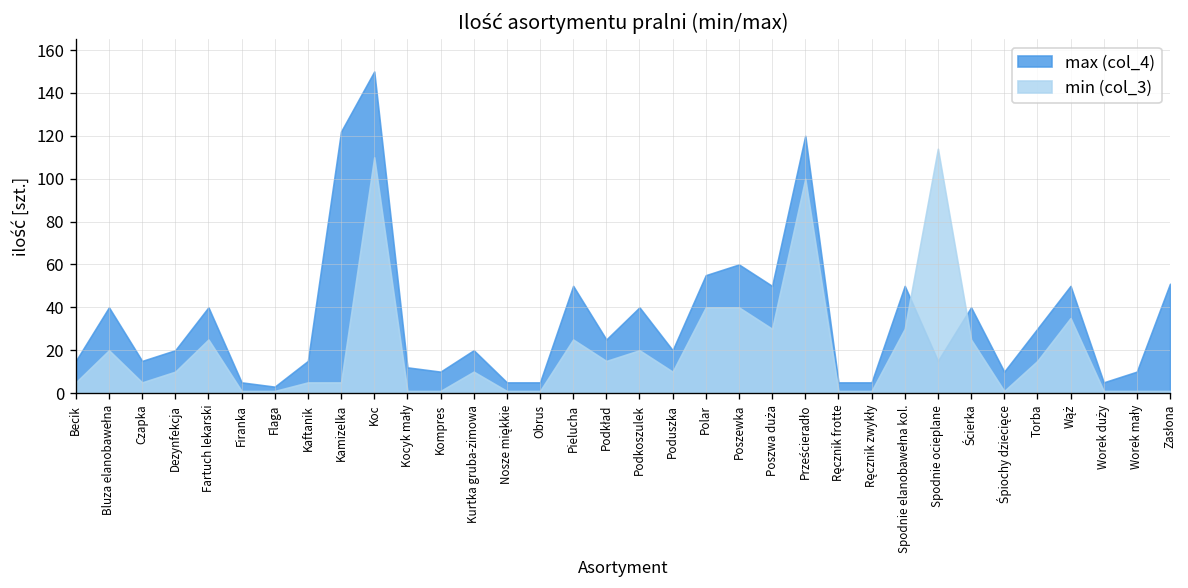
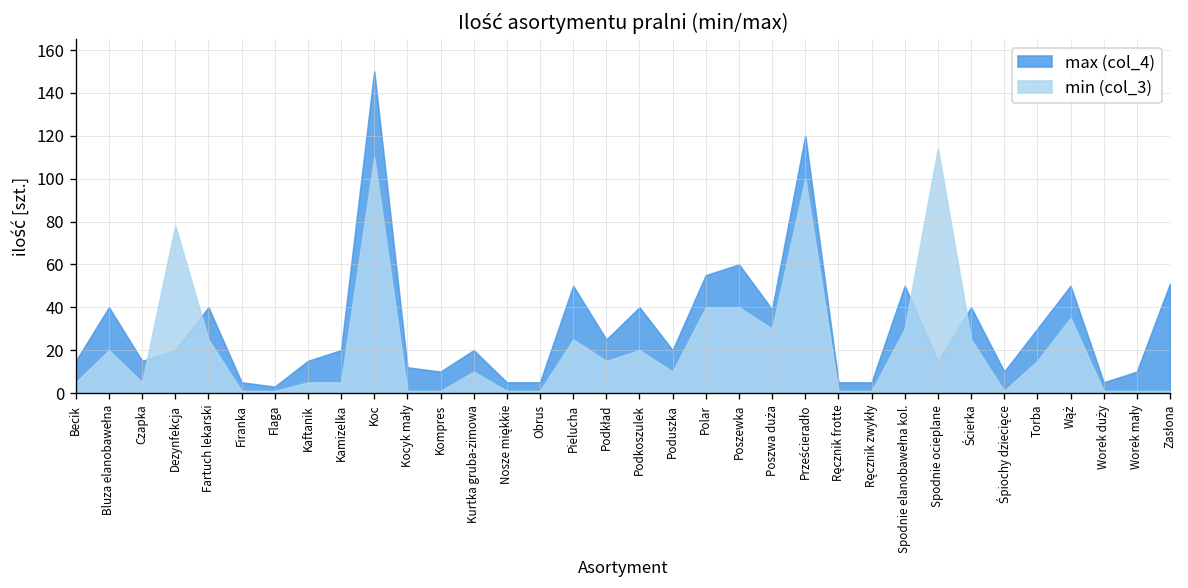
  {
    "max (col_4)": {
      "Becik": 15,
      "Bluza elanobawełna": 40,
      "Czapka": 15,
      "Dezynfekcja": 20,
      "Fartuch lekarski": 40,
      "Firanka": 5,
      "Flaga": 3,
      "Kaftanik": 15,
-     "Kamizelka": 122,
+     "Kamizelka": 20,
      "Koc": 150,
      "Kocyk mały": 12,
      "Kompres": 10,
      "Kurtka gruba-zimowa": 20,
      "Nosze miękkie": 5,
      "Obrus": 5,
      "Pielucha": 50,
      "Podkład": 25,
      "Podkoszulek": 40,
      "Poduszka": 20,
      "Polar": 55,
      "Poszewka": 60,
-     "Poszwa duża": 50,
+     "Poszwa duża": 39,
      "Prześcieradło": 120,
      "Ręcznik frotte": 5,
      "Ręcznik zwykły": 5,
      "Spodnie elanobawełna kol.": 50,
      "Spodnie ocieplane": 15,
      "Ścierka": 40,
      "Śpiochy dziecięce": 10,
      "Torba": 30,
      "Wąż": 50,
      "Worek duży": 5,
      "Worek mały": 10,
      "Zasłona": 51
    },
    "min (col_3)": {
      "Becik": 5,
      "Bluza elanobawełna": 20,
      "Czapka": 5,
-     "Dezynfekcja": 10,
+     "Dezynfekcja": 78,
      "Fartuch lekarski": 25,
      "Kaftanik": 5,
      "Kamizelka": 5,
      "Koc": 110,
      "Kurtka gruba-zimowa": 10,
      "Pielucha": 25,
      "Podkład": 15,
      "Podkoszulek": 20,
      "Poduszka": 10,
      "Polar": 40,
      "Poszewka": 40,
      "Poszwa duża": 30,
      "Prześcieradło": 100,
      "Spodnie elanobawełna kol.": 30,
      "Spodnie ocieplane": 114,
      "Ścierka": 25,
      "Torba": 15,
      "Wąż": 35
    }
  }
